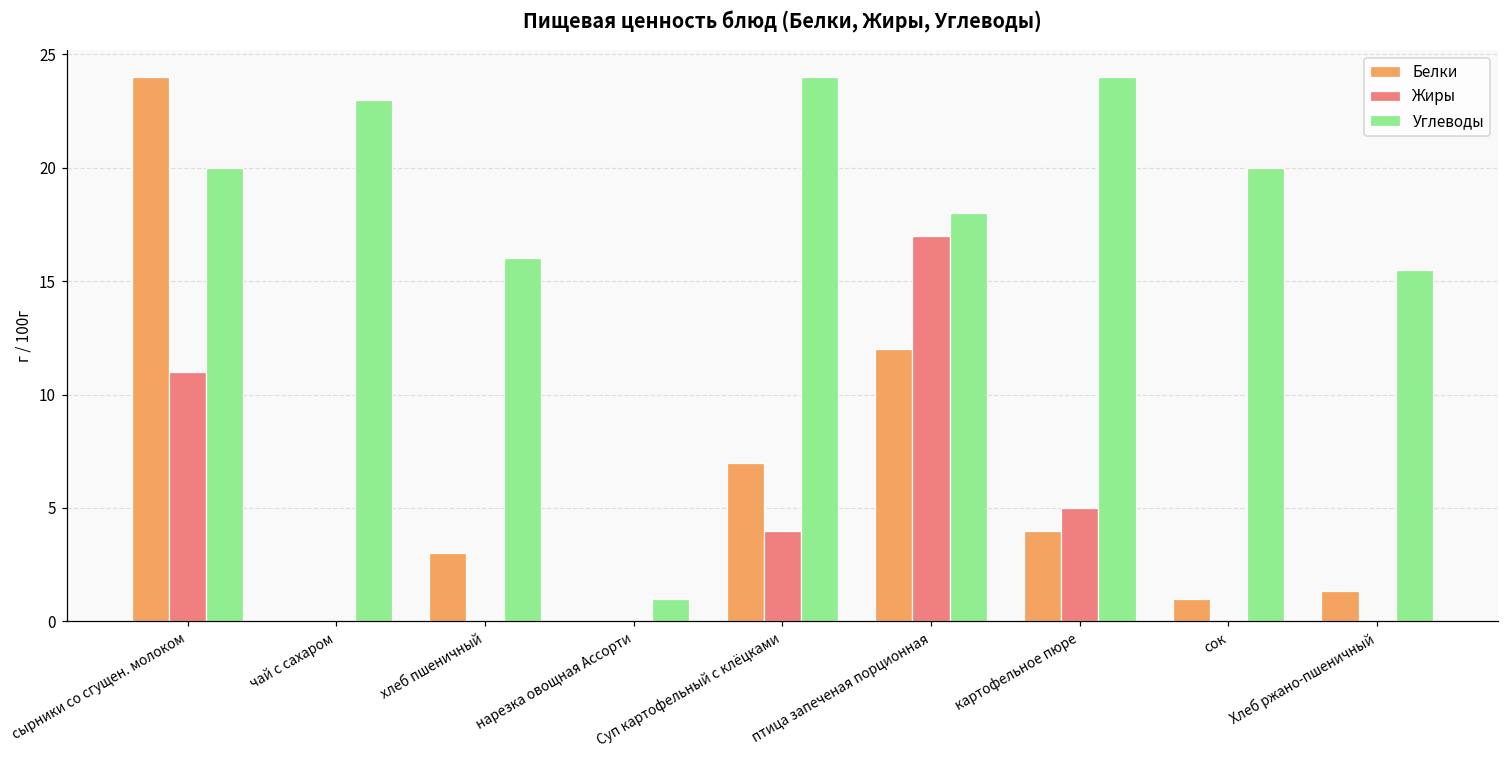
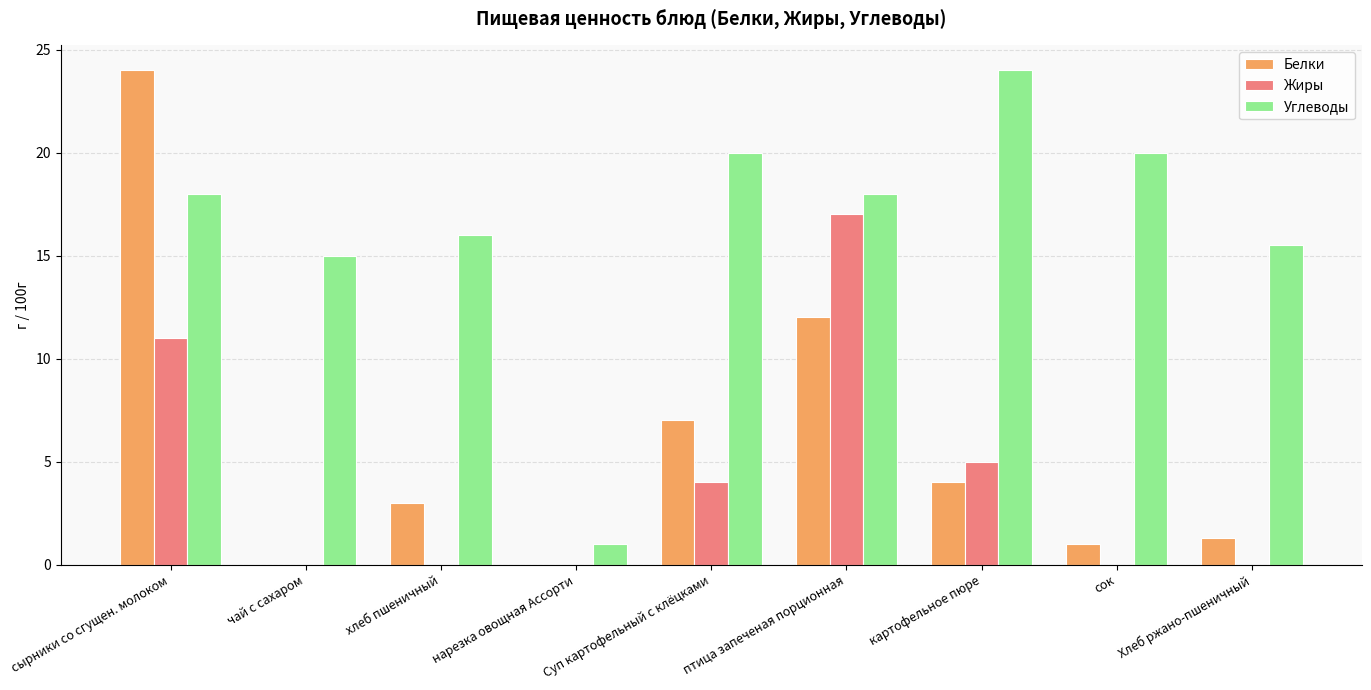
  {
    "Углеводы": {
-     "сырники со сгущен. молоком": 20,
-     "чай с сахаром": 23,
+     "сырники со сгущен. молоком": 18,
+     "чай с сахаром": 15,
      "хлеб пшеничный": 16,
      "нарезка овощная Ассорти": 1,
-     "Суп картофельный с клёцками": 24,
+     "Суп картофельный с клёцками": 20,
      "птица запеченая порционная": 18,
      "картофельное пюре": 24,
      "сок": 20,
      "Хлеб ржано-пшеничный": 15.5
    }
  }
